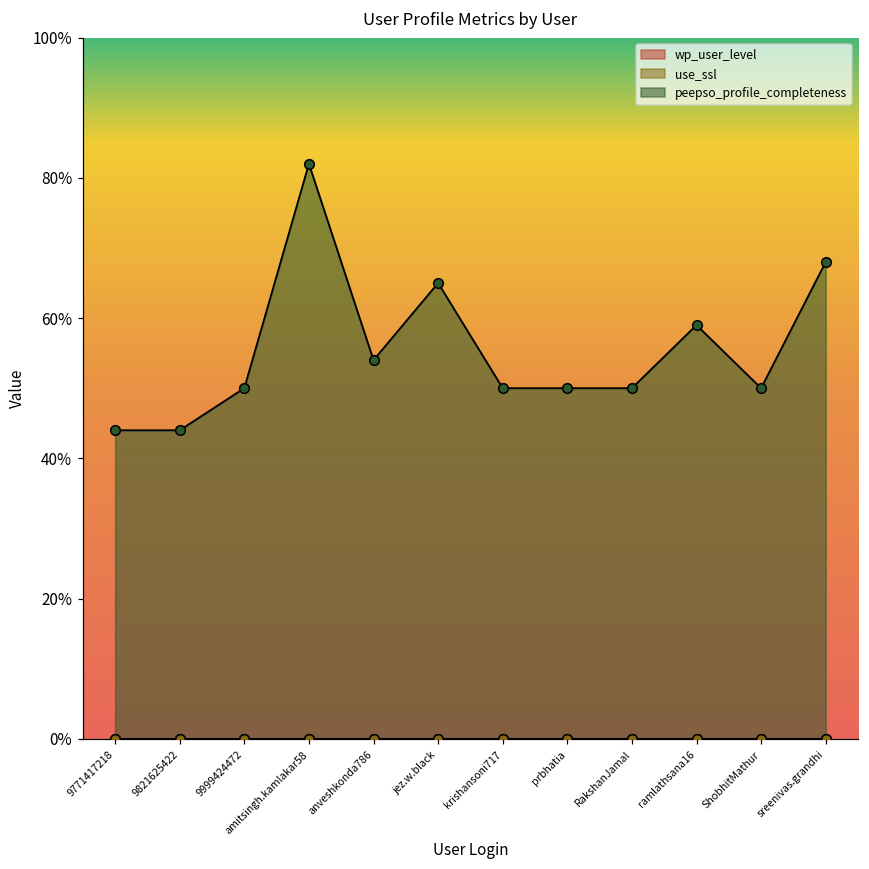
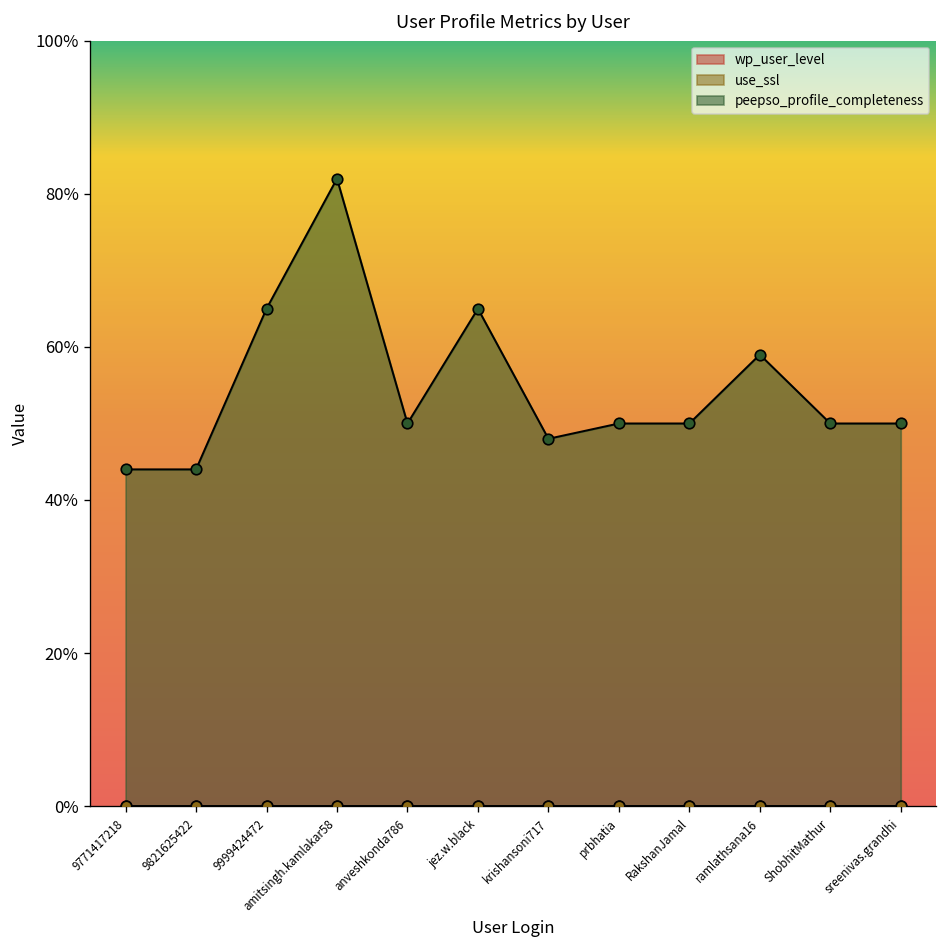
  {
    "use_ssl": {
      "9771417218": "0%",
      "9821625422": "0%",
      "9999424472": "0%",
      "amitsingh.kamlakar58": "0%",
      "anveshkonda786": "0%",
      "jez.w.black": "0%",
      "krishansoni717": "0%",
      "prbhatia": "0%",
      "RakshanJamal": "0%",
      "ramlathsana16": "0%",
      "ShobhitMathur": "0%",
      "sreenivas.grandhi": "0%"
    },
    "peepso_profile_completeness": {
      "9771417218": "44%",
      "9821625422": "44%",
-     "9999424472": "50%",
+     "9999424472": "65%",
      "amitsingh.kamlakar58": "82%",
-     "anveshkonda786": "54%",
+     "anveshkonda786": "50%",
      "jez.w.black": "65%",
-     "krishansoni717": "50%",
+     "krishansoni717": "48%",
      "prbhatia": "50%",
      "RakshanJamal": "50%",
      "ramlathsana16": "59%",
      "ShobhitMathur": "50%",
-     "sreenivas.grandhi": "68%"
+     "sreenivas.grandhi": "50%"
    }
  }
